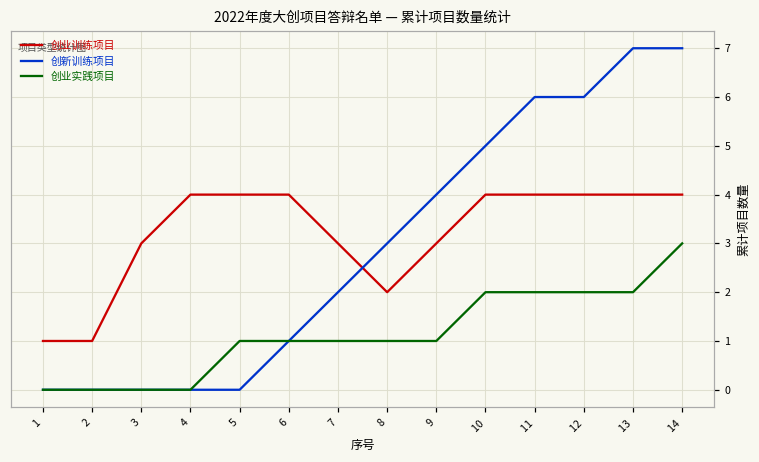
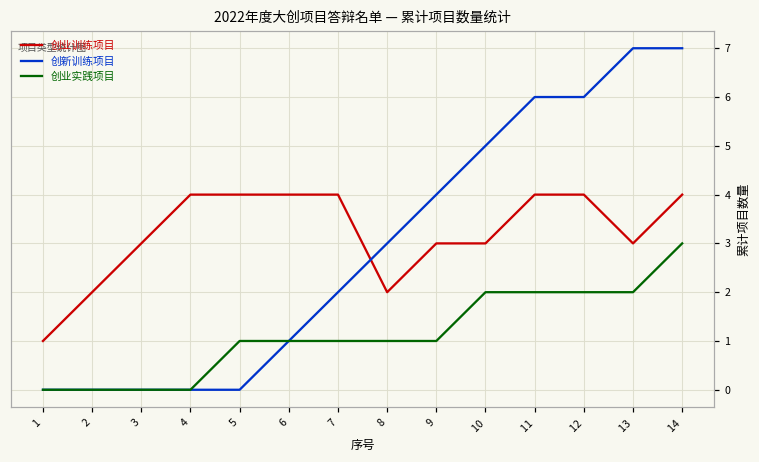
  {
    "创业训练项目": {
      "1": 1,
-     "2": 1,
+     "2": 2,
      "3": 3,
      "4": 4,
      "5": 4,
      "6": 4,
-     "7": 3,
+     "7": 4,
      "8": 2,
      "9": 3,
-     "10": 4,
+     "10": 3,
      "11": 4,
      "12": 4,
-     "13": 4,
+     "13": 3,
      "14": 4
    },
    "创新训练项目": {
      "5": 0,
      "7": 2,
      "8": 3,
      "9": 4,
      "10": 5,
      "11": 6,
      "12": 6,
      "13": 7,
      "14": 7
    },
    "创业实践项目": {
      "5": 1,
      "7": 1,
      "8": 1,
      "9": 1,
      "10": 2,
      "11": 2,
      "12": 2,
      "13": 2,
      "14": 3
    }
  }
